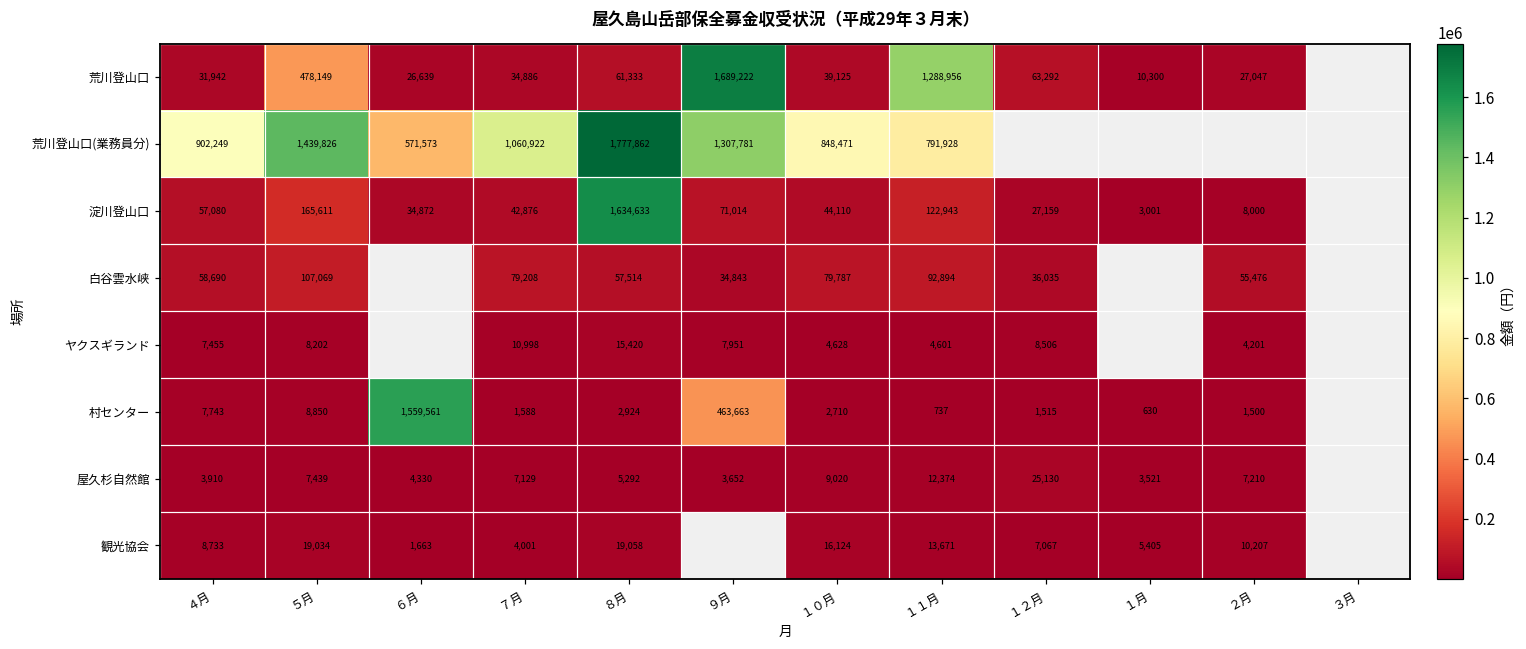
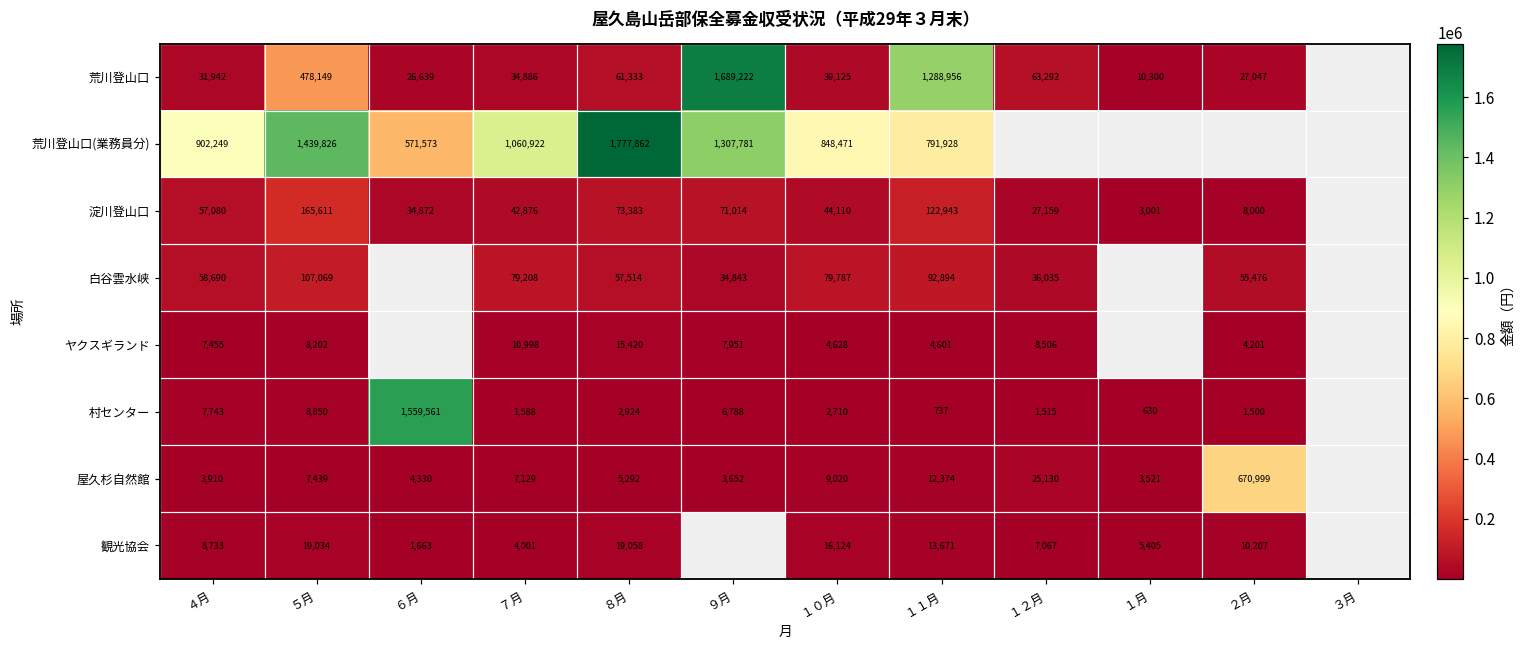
  {
    "荒川登山口": {
      "４月": "31,942",
      "５月": "478,149",
      "６月": "26,639",
      "７月": "34,886",
      "８月": "61,333",
      "９月": "1,689,222",
      "１０月": "39,125",
      "１１月": "1,288,956",
      "１２月": "63,292",
      "１月": "10,300",
      "２月": "27,047"
    },
    "荒川登山口(業務員分)": {
      "４月": "902,249",
      "５月": "1,439,826",
      "６月": "571,573",
      "７月": "1,060,922",
      "８月": "1,777,862",
      "９月": "1,307,781",
      "１０月": "848,471",
      "１１月": "791,928"
    },
    "淀川登山口": {
      "４月": "57,080",
      "５月": "165,611",
      "６月": "34,872",
      "７月": "42,876",
-     "８月": "1,634,633",
+     "８月": "73,383",
      "９月": "71,014",
      "１０月": "44,110",
      "１１月": "122,943",
      "１２月": "27,159",
      "１月": "3,001",
      "２月": "8,000"
    },
    "白谷雲水峡": {
      "４月": "58,690",
      "５月": "107,069",
      "７月": "79,208",
      "８月": "57,514",
      "９月": "34,843",
      "１０月": "79,787",
      "１１月": "92,894",
      "１２月": "36,035",
      "２月": "55,476"
    },
    "ヤクスギランド": {
      "４月": "7,455",
      "５月": "8,202",
      "７月": "10,998",
      "８月": "15,420",
      "９月": "7,951",
      "１０月": "4,628",
      "１１月": "4,601",
      "１２月": "8,506",
      "２月": "4,201"
    },
    "村センター": {
      "４月": "7,743",
      "５月": "8,850",
      "６月": "1,559,561",
      "７月": "1,588",
      "８月": "2,924",
-     "９月": "463,663",
+     "９月": "6,788",
      "１０月": "2,710",
      "１１月": "737",
      "１２月": "1,515",
      "１月": "630",
      "２月": "1,500"
    },
    "屋久杉自然館": {
      "４月": "3,910",
      "５月": "7,439",
      "６月": "4,330",
      "７月": "7,129",
      "８月": "5,292",
      "９月": "3,652",
      "１０月": "9,020",
      "１１月": "12,374",
      "１２月": "25,130",
      "１月": "3,521",
-     "２月": "7,210"
+     "２月": "670,999"
    },
    "観光協会": {
      "４月": "8,733",
      "５月": "19,034",
      "６月": "1,663",
      "７月": "4,001",
      "８月": "19,058",
      "１０月": "16,124",
      "１１月": "13,671",
      "１２月": "7,067",
      "１月": "5,405",
      "２月": "10,207"
    }
  }
